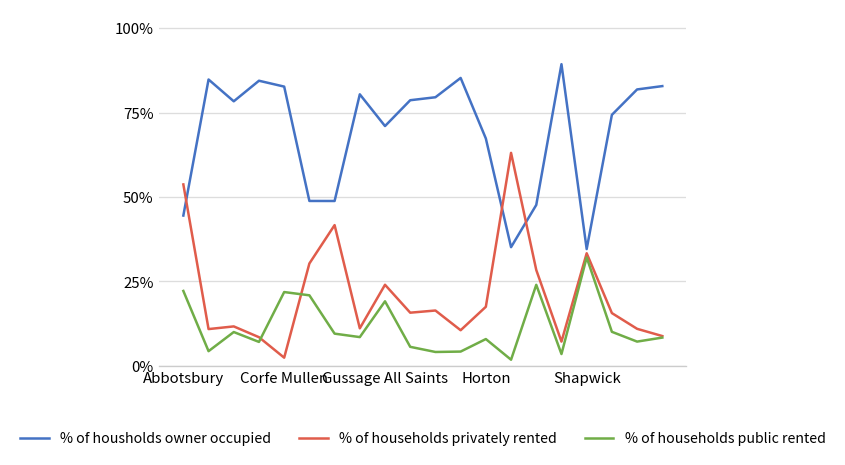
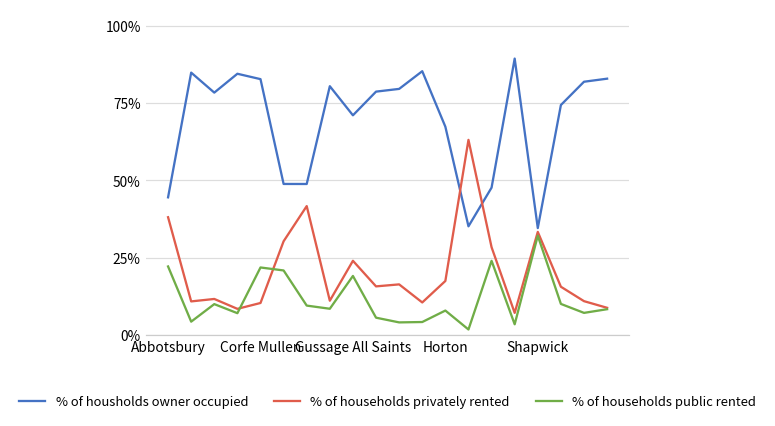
  {
    "% of housholds owner occupied": {
      "Abbotsbury": "44%",
      "Corfe Mullen": "83%",
      "Gussage All Saints": "71%",
      "Horton": "67%",
      "Shapwick": "35%"
    },
    "% of households privately rented": {
-     "Abbotsbury": "54%",
-     "Corfe Mullen": "2%",
+     "Abbotsbury": "38%",
+     "Corfe Mullen": "10%",
      "Gussage All Saints": "24%",
      "Horton": "17%",
      "Shapwick": "33%"
    },
    "% of households public rented": {
      "Abbotsbury": "22%",
      "Corfe Mullen": "22%",
      "Gussage All Saints": "19%",
      "Horton": "8%",
      "Shapwick": "32%"
    }
  }
